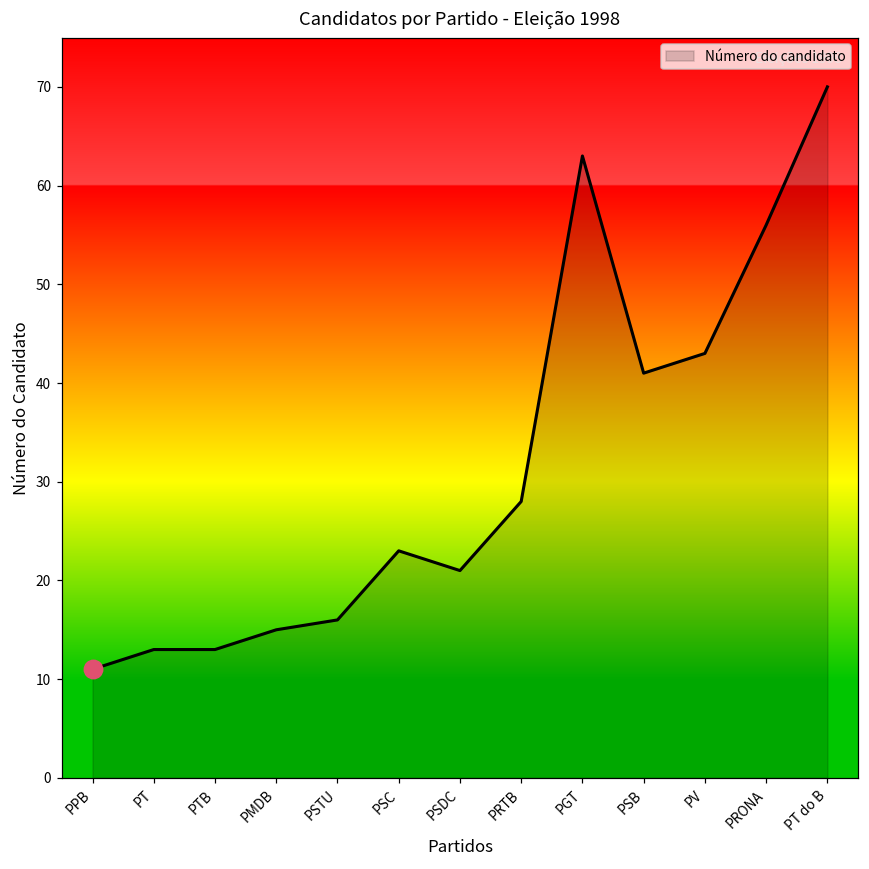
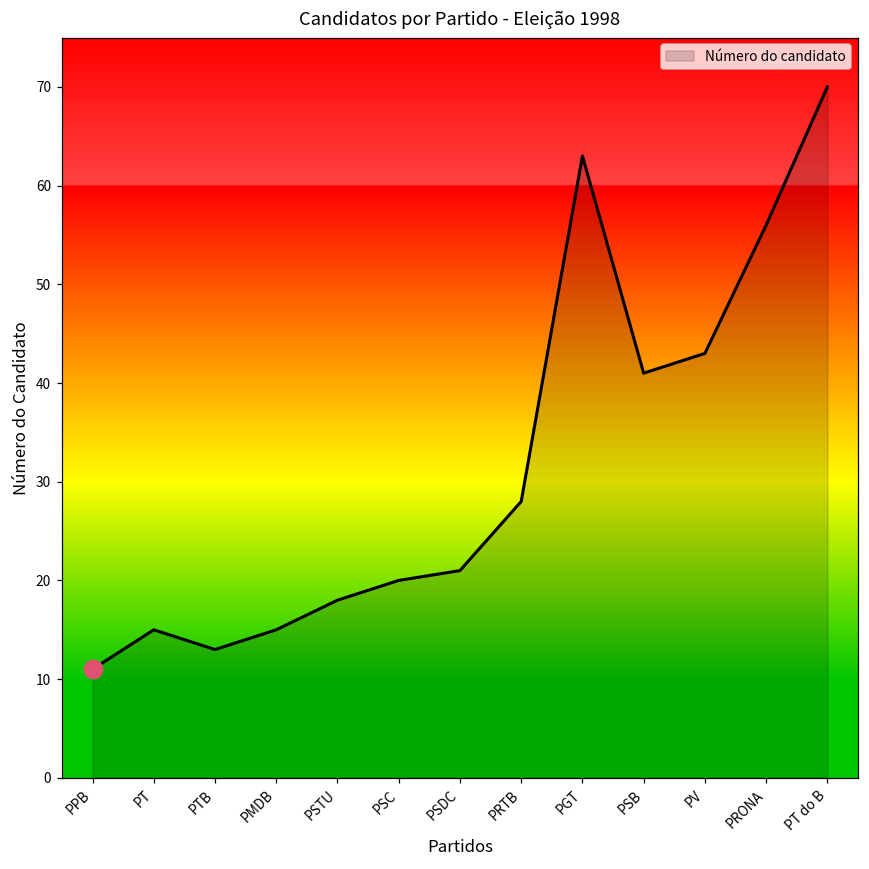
  {
    "Número do candidato": {
-     "PT": 13,
+     "PT": 15,
      "PTB": 13,
      "PMDB": 15,
-     "PSTU": 16,
-     "PSC": 23,
+     "PSTU": 18,
+     "PSC": 20,
      "PSDC": 21,
      "PRTB": 28,
      "PGT": 63,
      "PSB": 41,
      "PV": 43,
      "PRONA": 56
    }
  }
